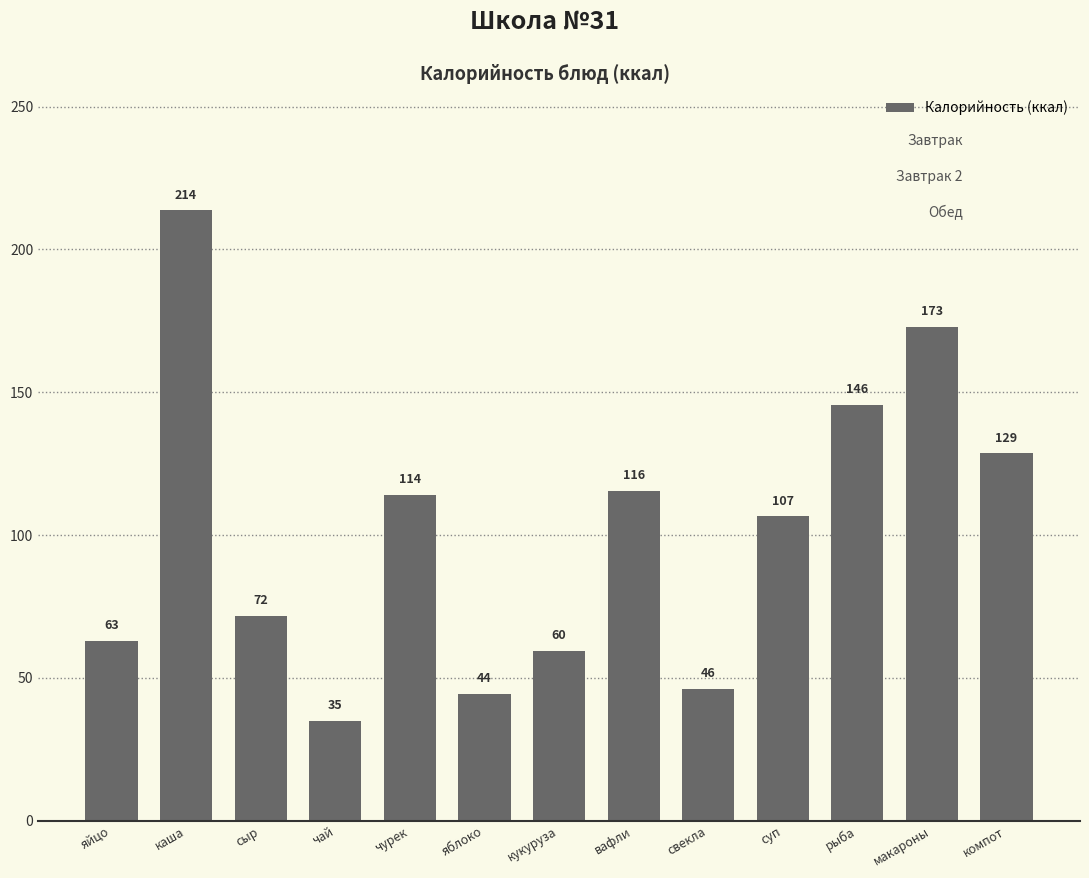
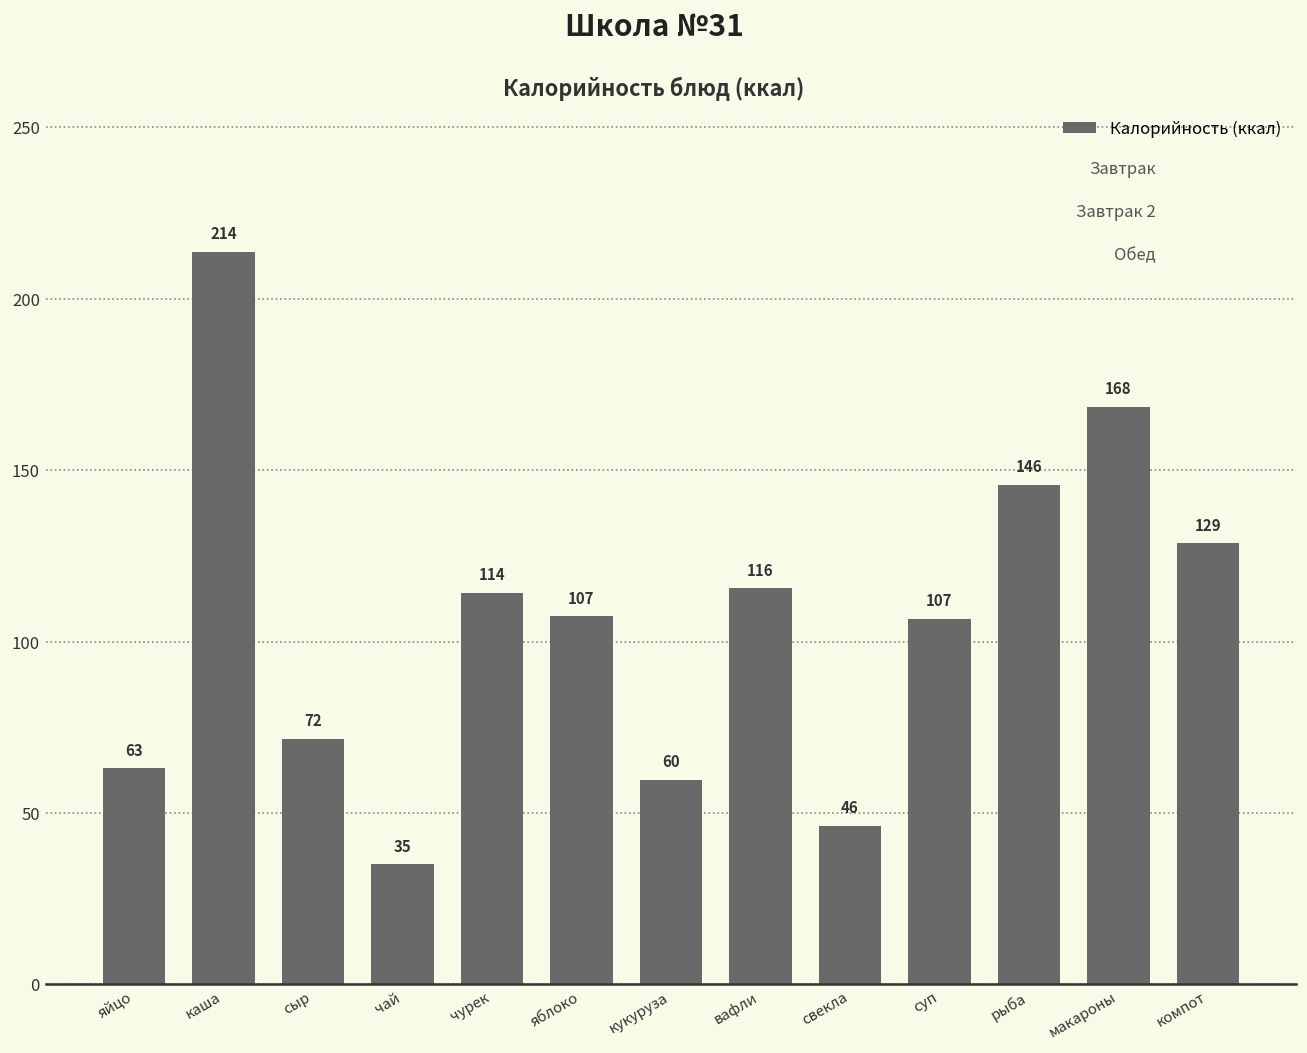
  {
    "яйцо": 63,
    "каша": 214,
    "сыр": 72,
    "чай": 35,
    "чурек": 114,
-   "яблоко": 44,
+   "яблоко": 107,
    "кукуруза": 60,
    "вафли": 116,
    "свекла": 46,
    "суп": 107,
    "рыба": 146,
-   "макароны": 173,
+   "макароны": 168,
    "компот": 129
  }
